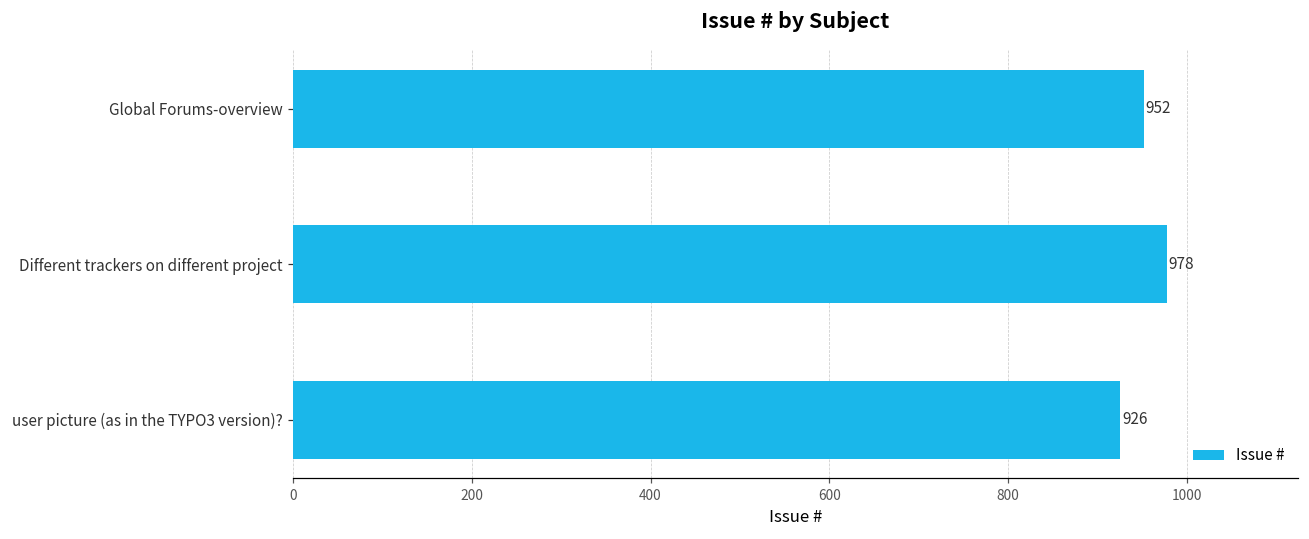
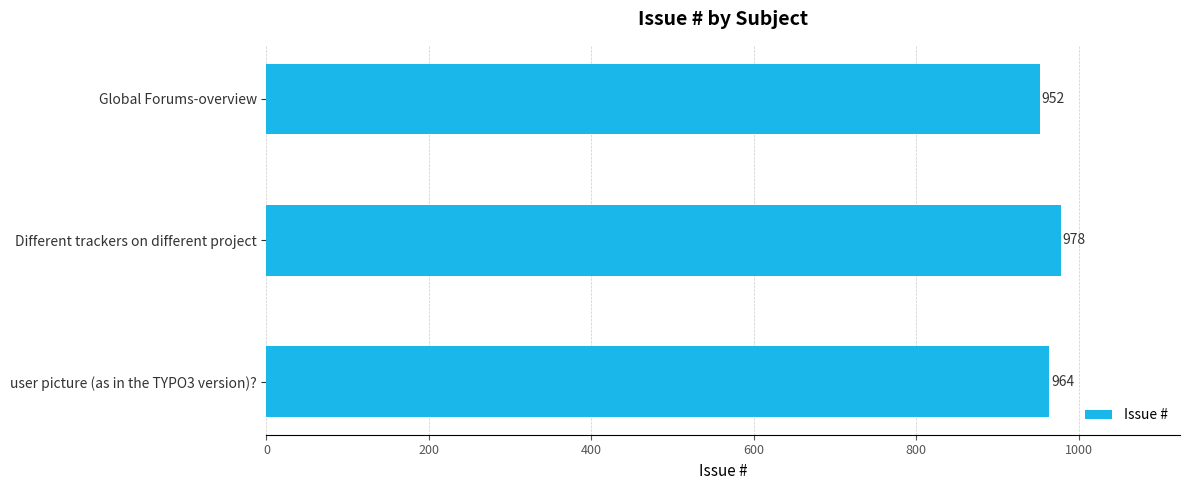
  {
    "Global Forums-overview": 952,
    "Different trackers on different project": 978,
-   "user picture (as in the TYPO3 version)?": 926
+   "user picture (as in the TYPO3 version)?": 964
  }
